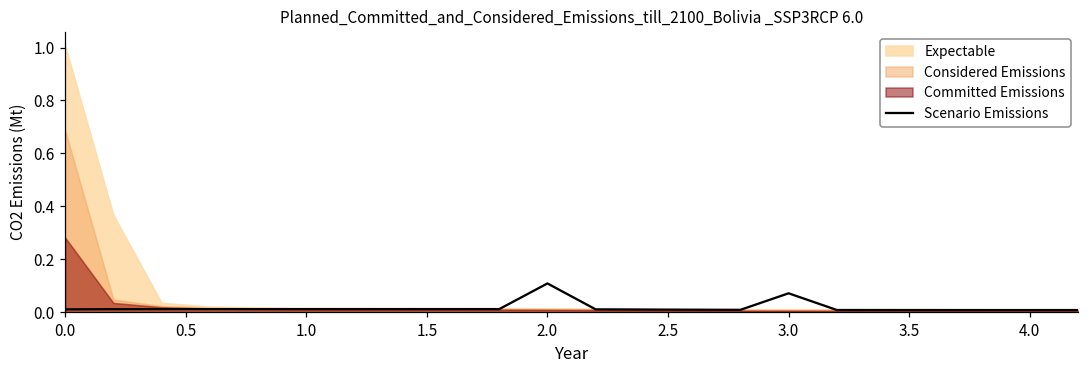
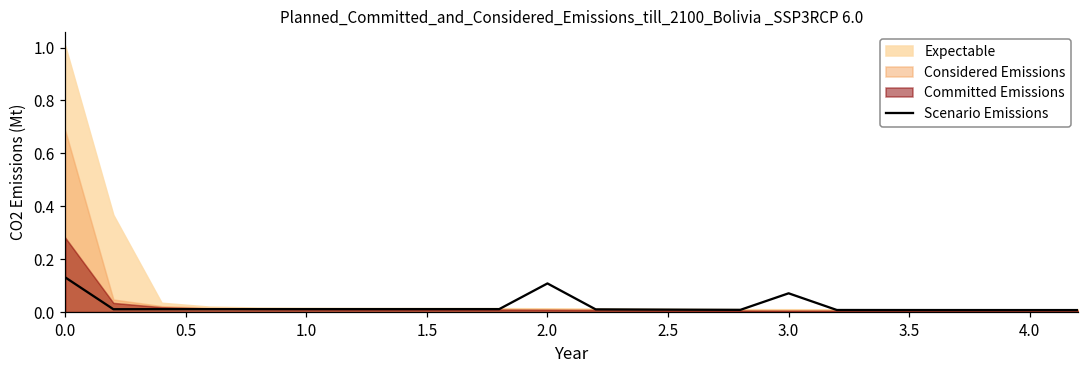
  {
    "Scenario Emissions": {
-     "0.0": 0.01,
+     "0.0": 0.13,
      "2.0": 0.11,
      "3.0": 0.07
    },
    "Committed Emissions": {
      "0.0": 0.28
    }
  }
